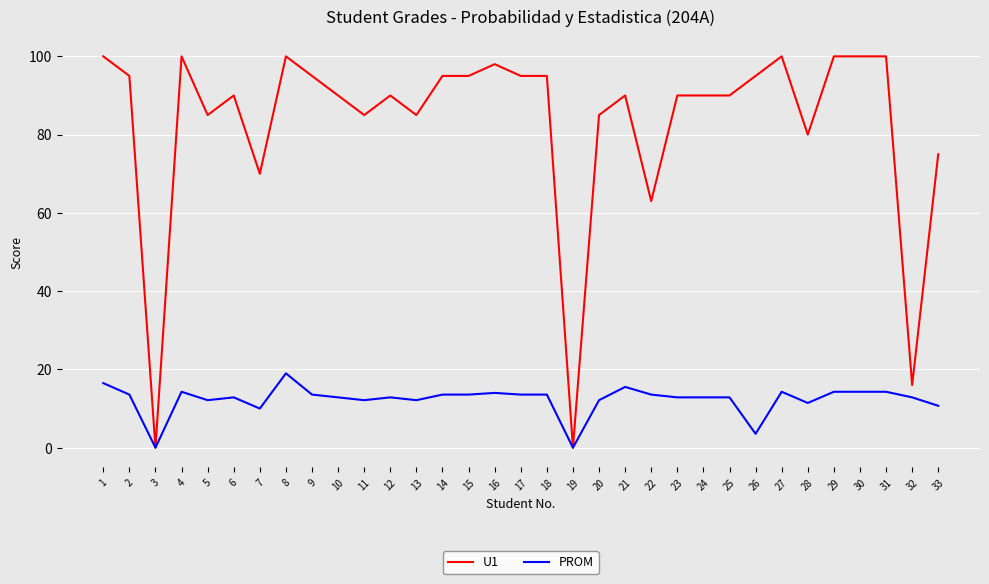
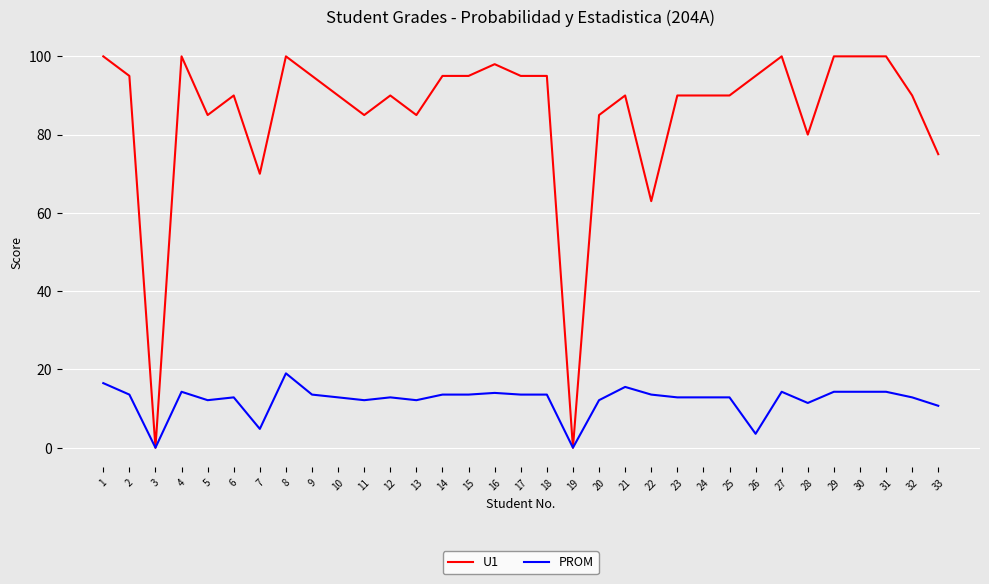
  {
    "U1": {
      "1": 100,
      "2": 95,
      "4": 100,
      "5": 85,
      "6": 90,
      "7": 70,
      "8": 100,
      "9": 95,
      "10": 90,
      "11": 85,
      "12": 90,
      "13": 85,
      "14": 95,
      "15": 95,
      "16": 98,
      "17": 95,
      "18": 95,
      "20": 85,
      "21": 90,
      "22": 63,
      "23": 90,
      "24": 90,
      "25": 90,
      "26": 95,
      "27": 100,
      "28": 80,
      "29": 100,
      "30": 100,
      "31": 100,
-     "32": 16,
+     "32": 90,
      "33": 75
    },
    "PROM": {
      "1": 17,
      "2": 14,
      "4": 14,
      "5": 12,
      "6": 13,
-     "7": 10,
+     "7": 5,
      "8": 19,
      "9": 14,
      "10": 13,
      "11": 12,
      "12": 13,
      "13": 12,
      "14": 14,
      "15": 14,
      "16": 14,
      "17": 14,
      "18": 14,
      "20": 12,
      "21": 16,
      "22": 14,
      "23": 13,
      "24": 13,
      "25": 13,
      "26": 4,
      "27": 14,
      "28": 11,
      "29": 14,
      "30": 14,
      "31": 14,
      "32": 13,
      "33": 11
    }
  }
